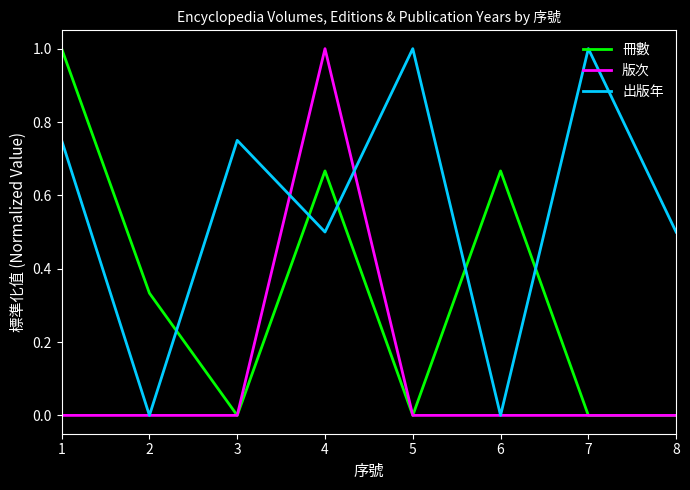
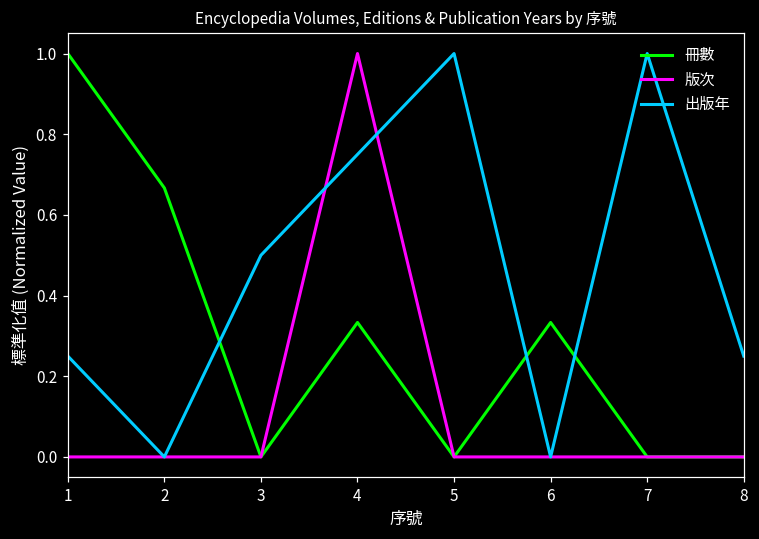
  {
    "冊數": {
      "1": 1.00,
-     "2": 0.33,
-     "4": 0.67,
-     "6": 0.67
+     "2": 0.67,
+     "4": 0.33,
+     "6": 0.33
    },
    "版次": {
      "1": 0.00,
      "4": 1.00
    },
    "出版年": {
-     "1": 0.75,
-     "3": 0.75,
-     "4": 0.50,
+     "1": 0.25,
+     "3": 0.50,
+     "4": 0.75,
      "5": 1.00,
      "7": 1.00,
-     "8": 0.50
+     "8": 0.25
    }
  }
